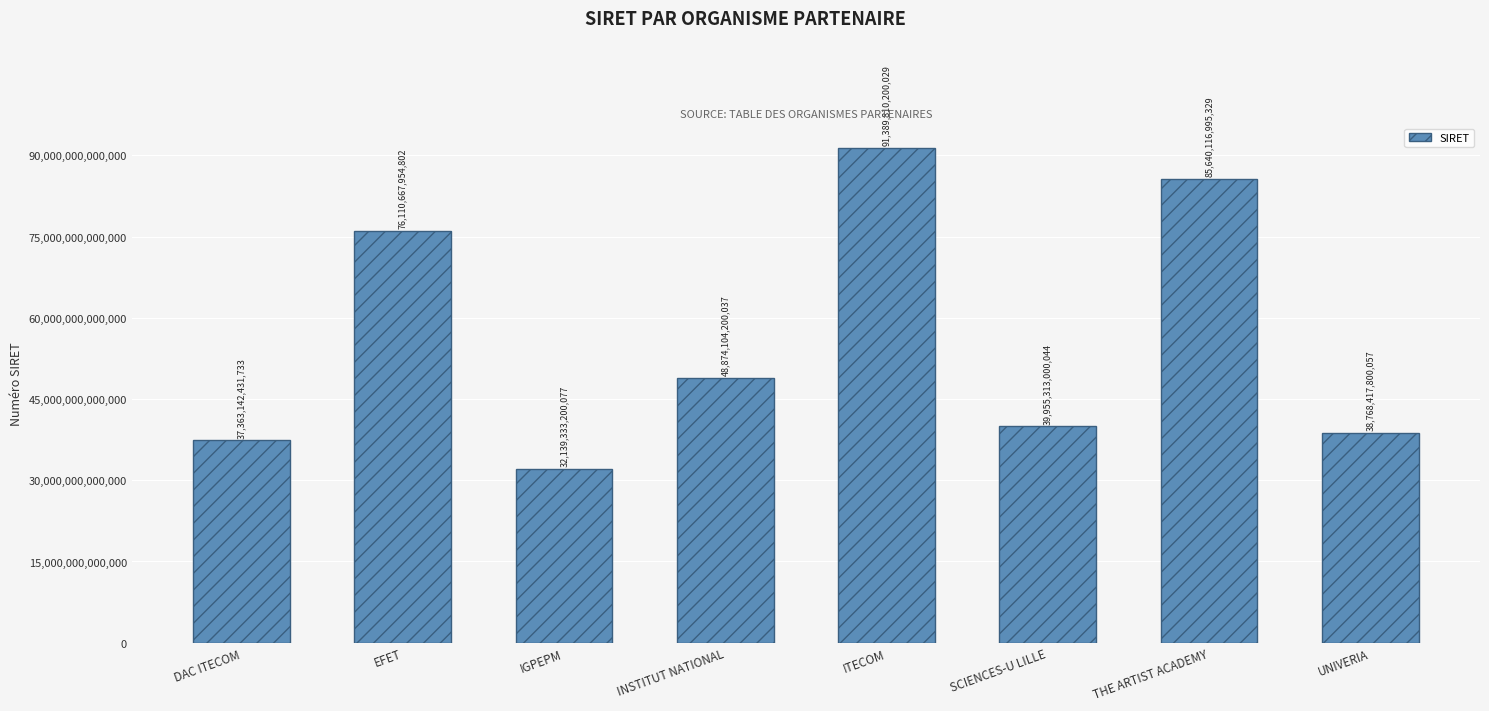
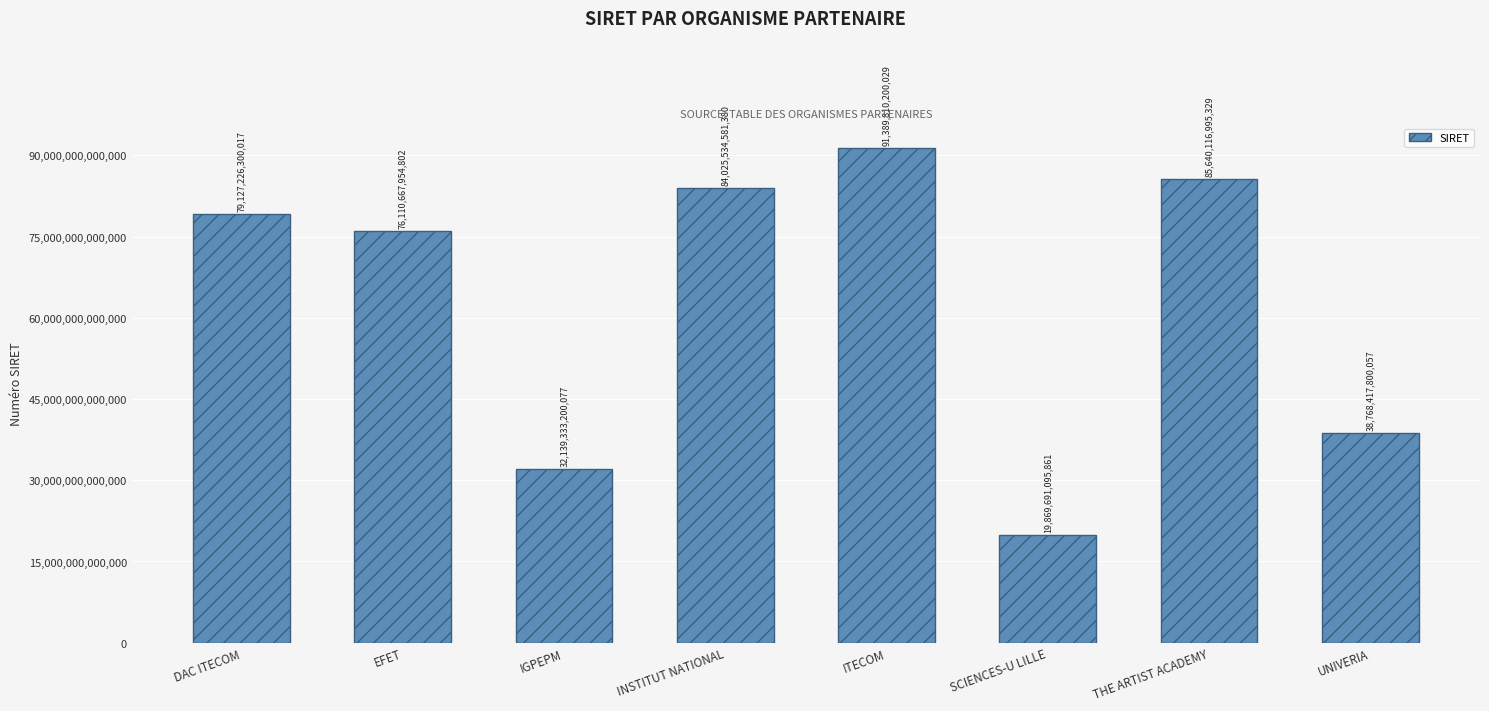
  {
-   "DAC ITECOM": "37,363,142,431,733",
+   "DAC ITECOM": "79,127,226,300,017",
    "EFET": "76,110,667,954,802",
    "IGPEPM": "32,139,333,200,077",
-   "INSTITUT NATIONAL": "48,874,104,200,037",
+   "INSTITUT NATIONAL": "84,025,534,581,380",
    "ITECOM": "91,389,810,200,029",
-   "SCIENCES-U LILLE": "39,955,313,000,044",
+   "SCIENCES-U LILLE": "19,869,691,095,861",
    "THE ARTIST ACADEMY": "85,640,116,995,329",
    "UNIVERIA": "38,768,417,800,057"
  }
